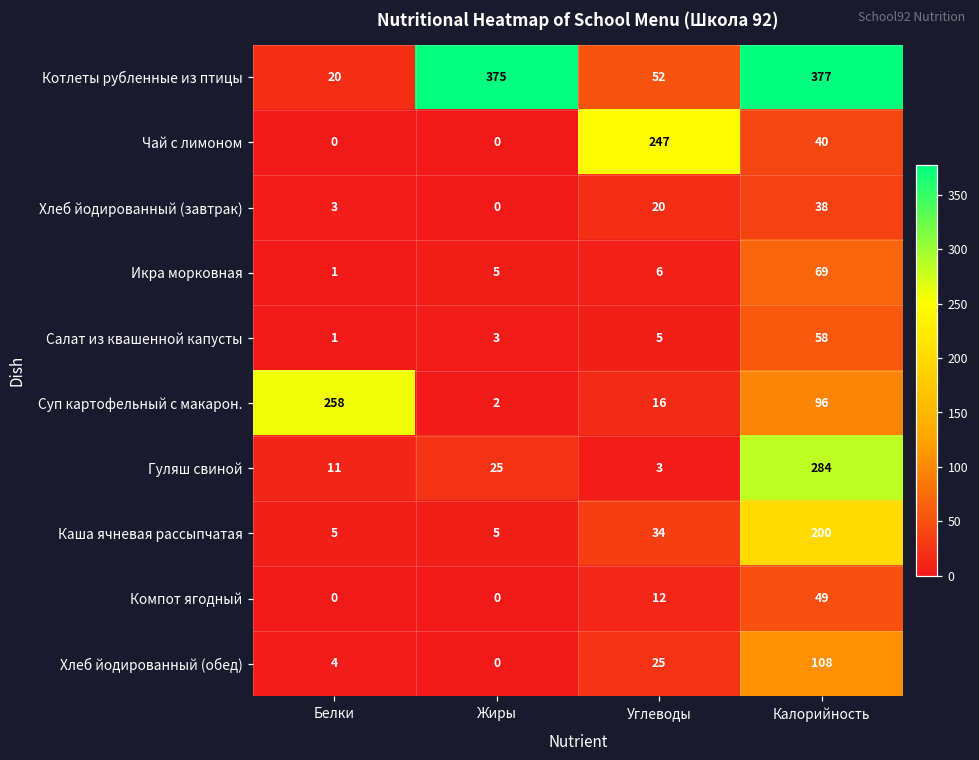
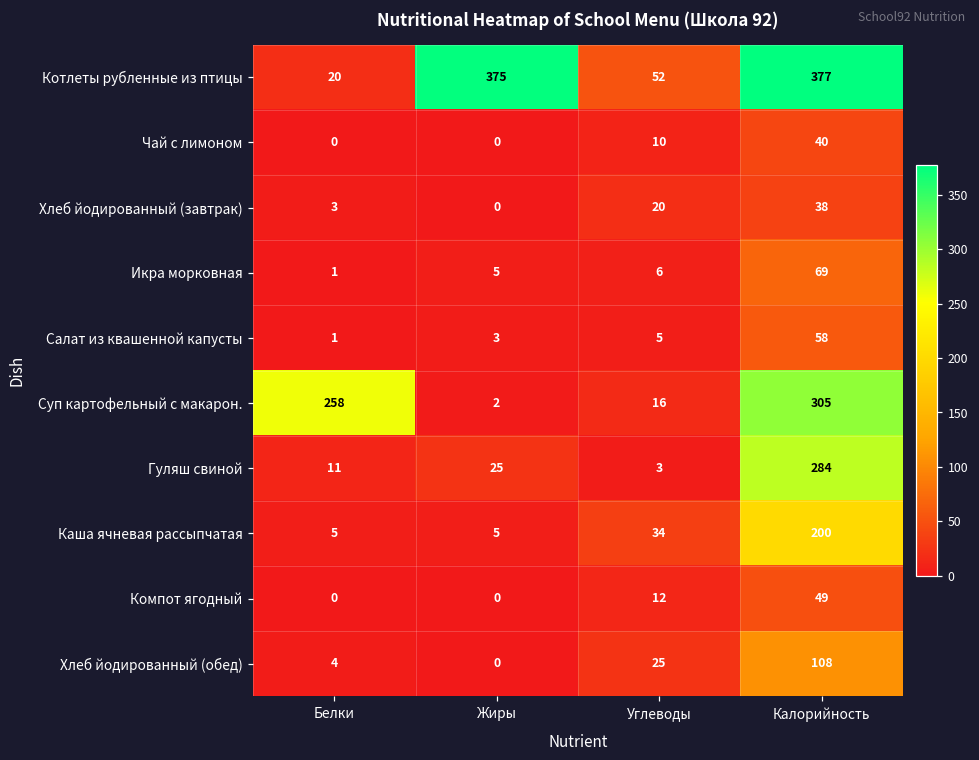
  {
    "Котлеты рубленные из птицы": {
      "Белки": 20,
      "Жиры": 375,
      "Углеводы": 52,
      "Калорийность": 377
    },
    "Чай с лимоном": {
      "Белки": 0,
      "Жиры": 0,
-     "Углеводы": 247,
+     "Углеводы": 10,
      "Калорийность": 40
    },
    "Хлеб йодированный (завтрак)": {
      "Белки": 3,
      "Жиры": 0,
      "Углеводы": 20,
      "Калорийность": 38
    },
    "Икра морковная": {
      "Белки": 1,
      "Жиры": 5,
      "Углеводы": 6,
      "Калорийность": 69
    },
    "Салат из квашенной капусты": {
      "Белки": 1,
      "Жиры": 3,
      "Углеводы": 5,
      "Калорийность": 58
    },
    "Суп картофельный с макарон.": {
      "Белки": 258,
      "Жиры": 2,
      "Углеводы": 16,
-     "Калорийность": 96
+     "Калорийность": 305
    },
    "Гуляш свиной": {
      "Белки": 11,
      "Жиры": 25,
      "Углеводы": 3,
      "Калорийность": 284
    },
    "Каша ячневая рассыпчатая": {
      "Белки": 5,
      "Жиры": 5,
      "Углеводы": 34,
      "Калорийность": 200
    },
    "Компот ягодный": {
      "Белки": 0,
      "Жиры": 0,
      "Углеводы": 12,
      "Калорийность": 49
    },
    "Хлеб йодированный (обед)": {
      "Белки": 4,
      "Жиры": 0,
      "Углеводы": 25,
      "Калорийность": 108
    }
  }
